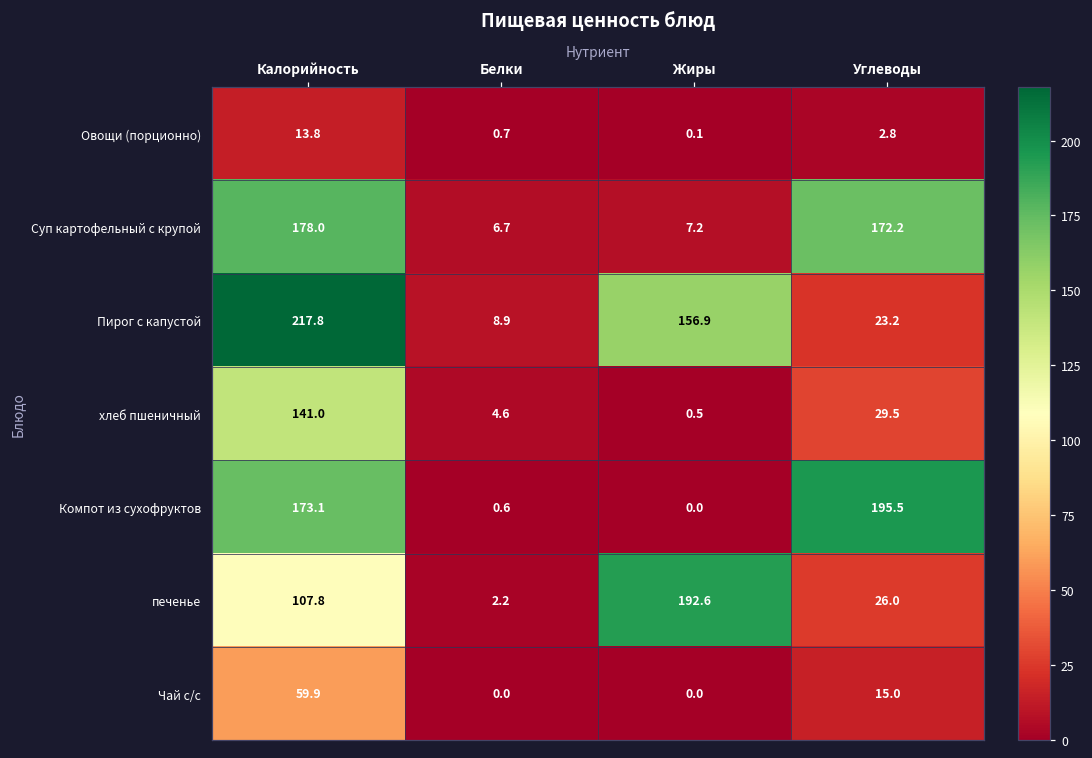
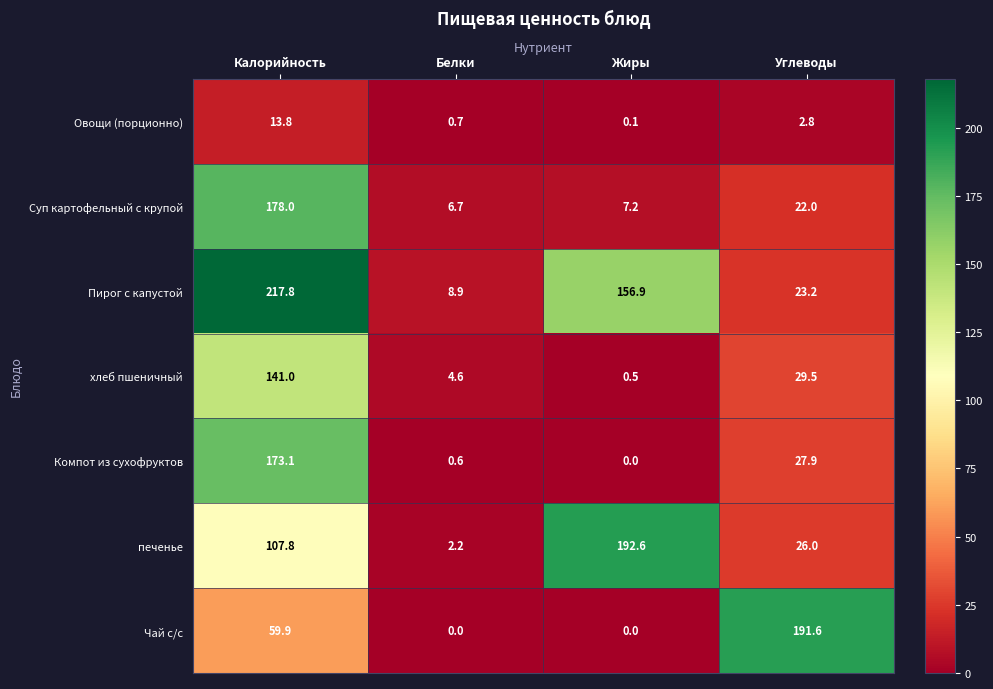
  {
    "Овощи (порционно)": {
      "Калорийность": 13.8,
      "Белки": 0.7,
      "Жиры": 0.1,
      "Углеводы": 2.8
    },
    "Суп картофельный с крупой": {
      "Калорийность": 178.0,
      "Белки": 6.7,
      "Жиры": 7.2,
-     "Углеводы": 172.2
+     "Углеводы": 22.0
    },
    "Пирог с капустой": {
      "Калорийность": 217.8,
      "Белки": 8.9,
      "Жиры": 156.9,
      "Углеводы": 23.2
    },
    "хлеб пшеничный": {
      "Калорийность": 141.0,
      "Белки": 4.6,
      "Жиры": 0.5,
      "Углеводы": 29.5
    },
    "Компот из сухофруктов": {
      "Калорийность": 173.1,
      "Белки": 0.6,
      "Жиры": 0.0,
-     "Углеводы": 195.5
+     "Углеводы": 27.9
    },
    "печенье": {
      "Калорийность": 107.8,
      "Белки": 2.2,
      "Жиры": 192.6,
      "Углеводы": 26.0
    },
    "Чай с/с": {
      "Калорийность": 59.9,
      "Белки": 0.0,
      "Жиры": 0.0,
-     "Углеводы": 15.0
+     "Углеводы": 191.6
    }
  }
